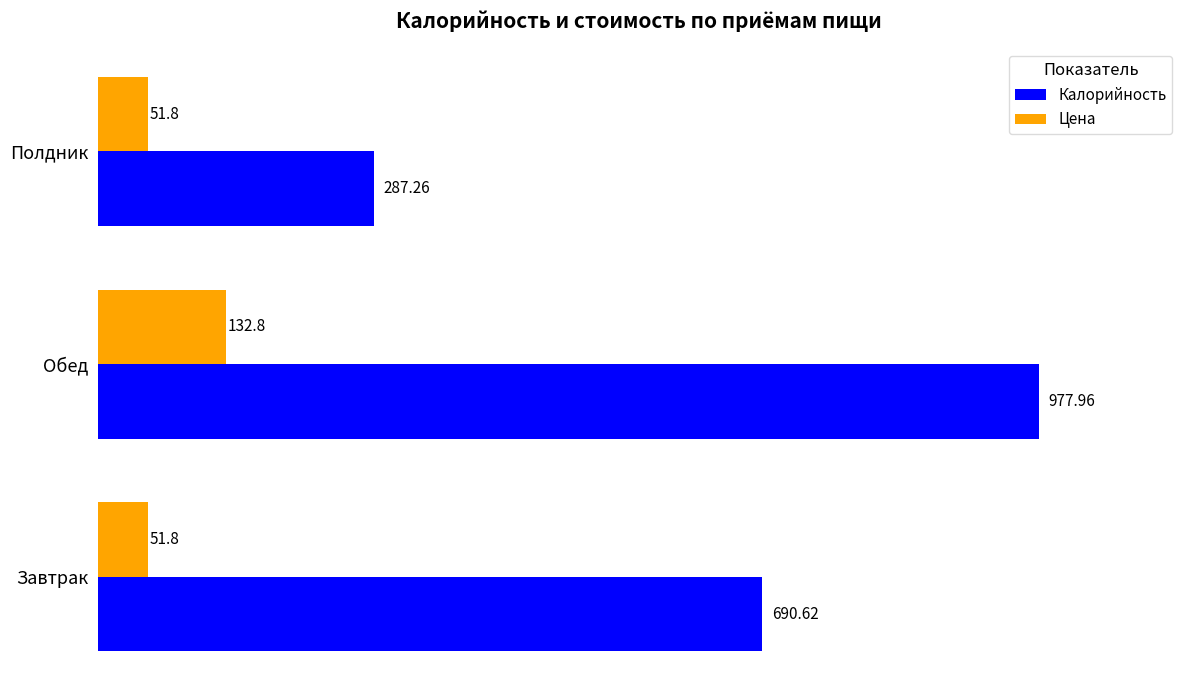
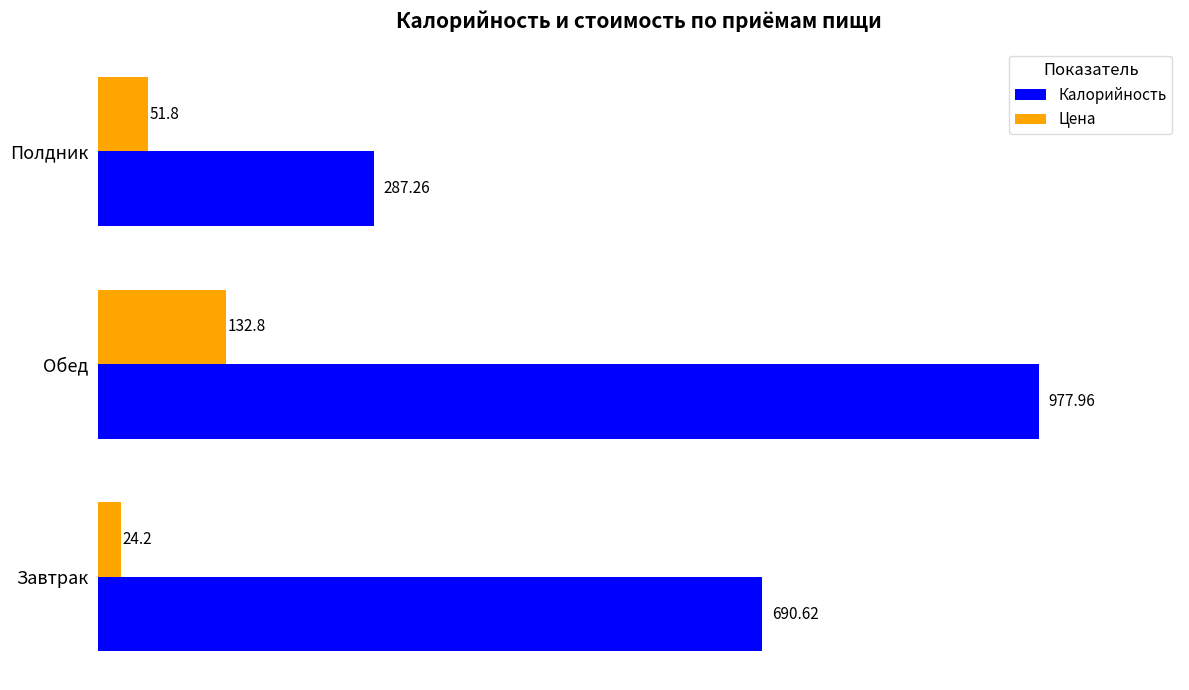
  {
    "Калорийность": {
      "Полдник": 287.26,
      "Обед": 977.96,
      "Завтрак": 690.62
    },
    "Цена": {
      "Полдник": 51.8,
      "Обед": 132.8,
-     "Завтрак": 51.8
+     "Завтрак": 24.2
    }
  }
